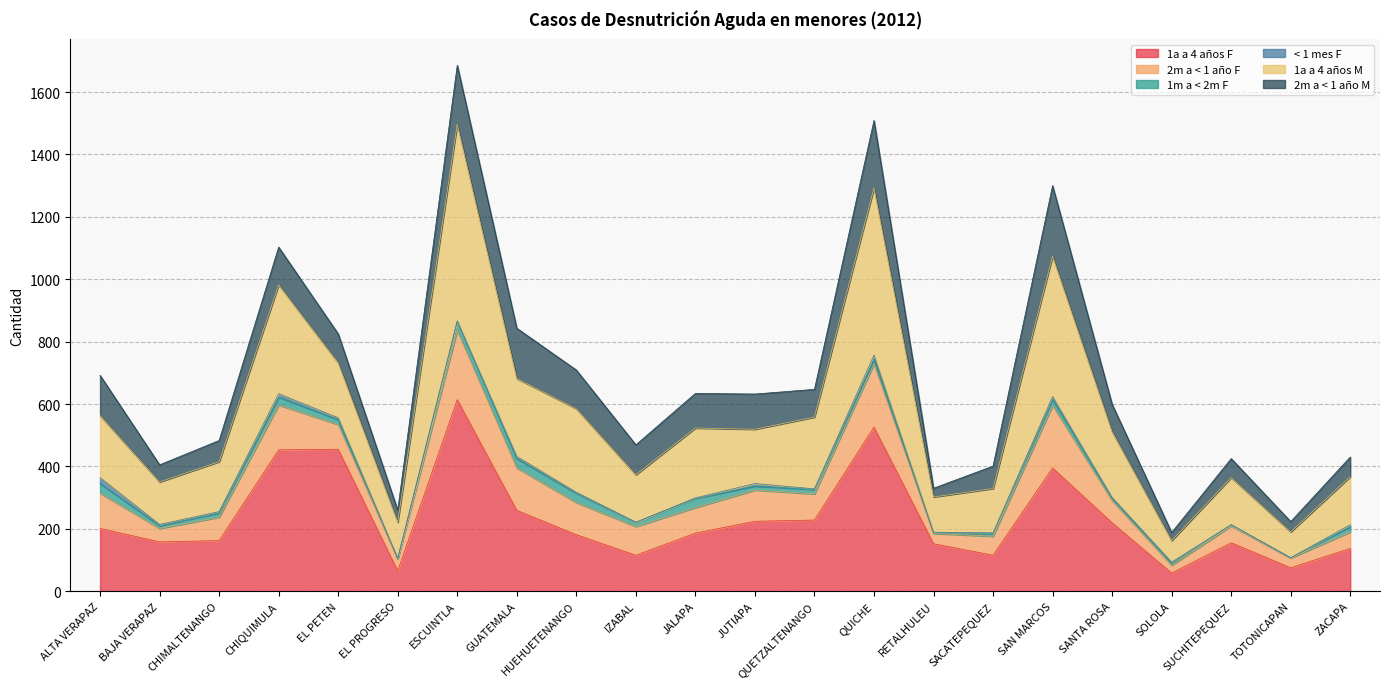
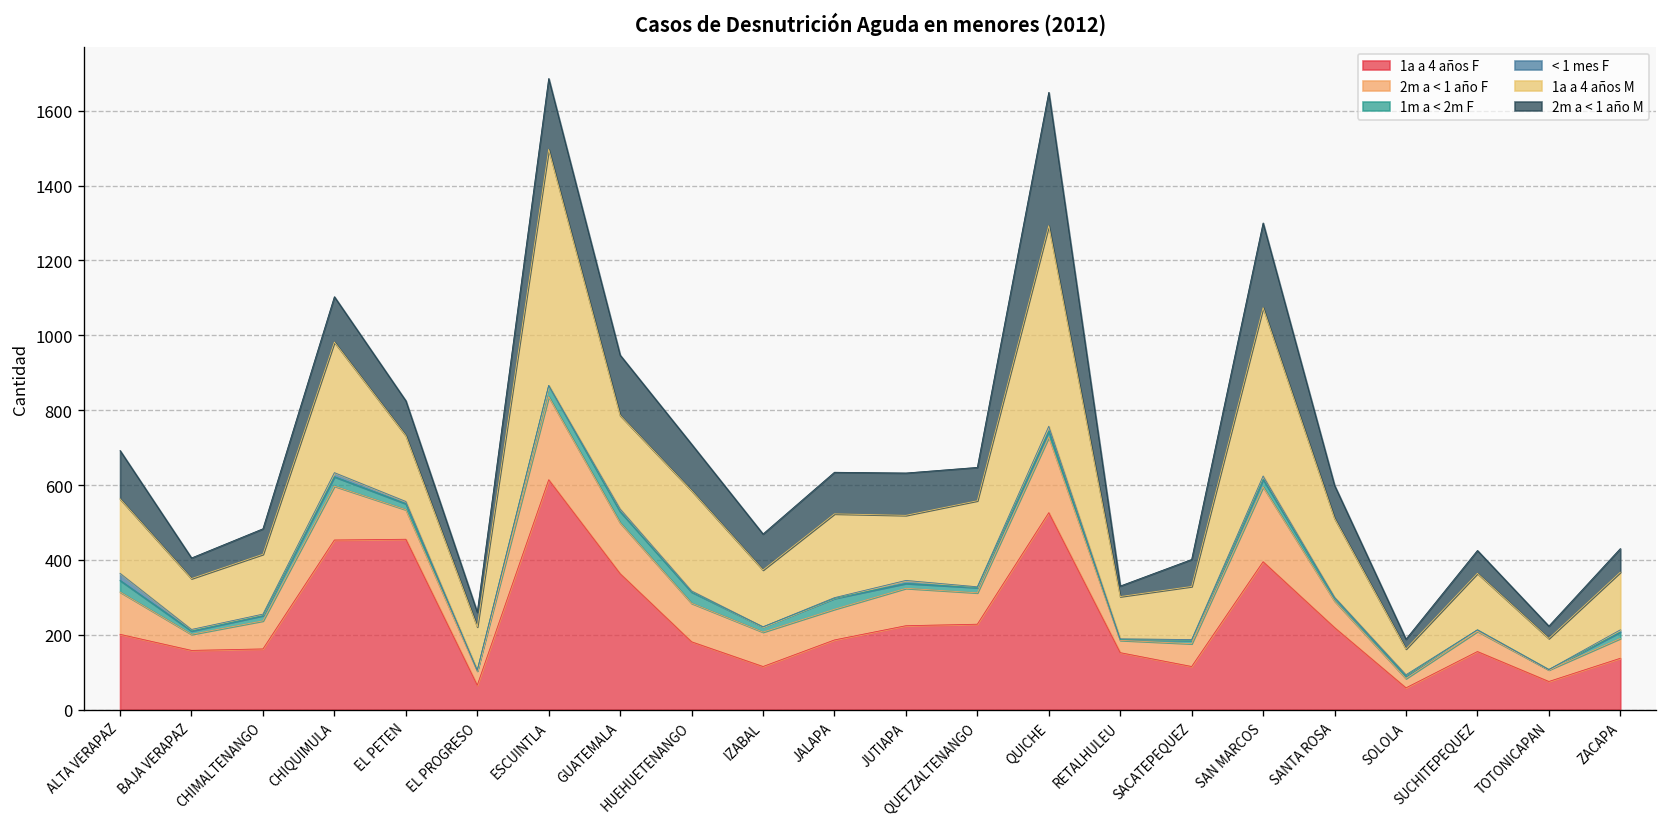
  {
    "1a a 4 años F": {
      "ALTA VERAPAZ": 200,
      "BAJA VERAPAZ": 160,
      "CHIMALTENANGO": 160,
      "CHIQUIMULA": 450,
      "EL PETEN": 460,
      "EL PROGRESO": 70,
      "ESCUINTLA": 610,
-     "GUATEMALA": 260,
+     "GUATEMALA": 360,
      "HUEHUETENANGO": 180,
      "IZABAL": 120,
      "JALAPA": 190,
      "JUTIAPA": 220,
      "QUETZALTENANGO": 230,
      "QUICHE": 530,
      "RETALHULEU": 150,
      "SACATEPEQUEZ": 120,
      "SAN MARCOS": 400,
      "SANTA ROSA": 220,
      "SOLOLA": 60,
      "SUCHITEPEQUEZ": 160,
      "TOTONICAPAN": 80,
      "ZACAPA": 140
    },
    "2m a < 1 año M": {
      "ALTA VERAPAZ": 130,
      "BAJA VERAPAZ": 60,
      "CHIMALTENANGO": 70,
      "CHIQUIMULA": 120,
      "EL PETEN": 90,
      "EL PROGRESO": 40,
      "ESCUINTLA": 190,
      "GUATEMALA": 160,
      "HUEHUETENANGO": 120,
      "IZABAL": 100,
      "JALAPA": 110,
      "JUTIAPA": 110,
      "QUETZALTENANGO": 90,
-     "QUICHE": 220,
+     "QUICHE": 360,
      "RETALHULEU": 30,
      "SACATEPEQUEZ": 70,
      "SAN MARCOS": 230,
      "SANTA ROSA": 90,
      "SOLOLA": 30,
      "SUCHITEPEQUEZ": 60,
      "TOTONICAPAN": 30,
      "ZACAPA": 60
    }
  }
